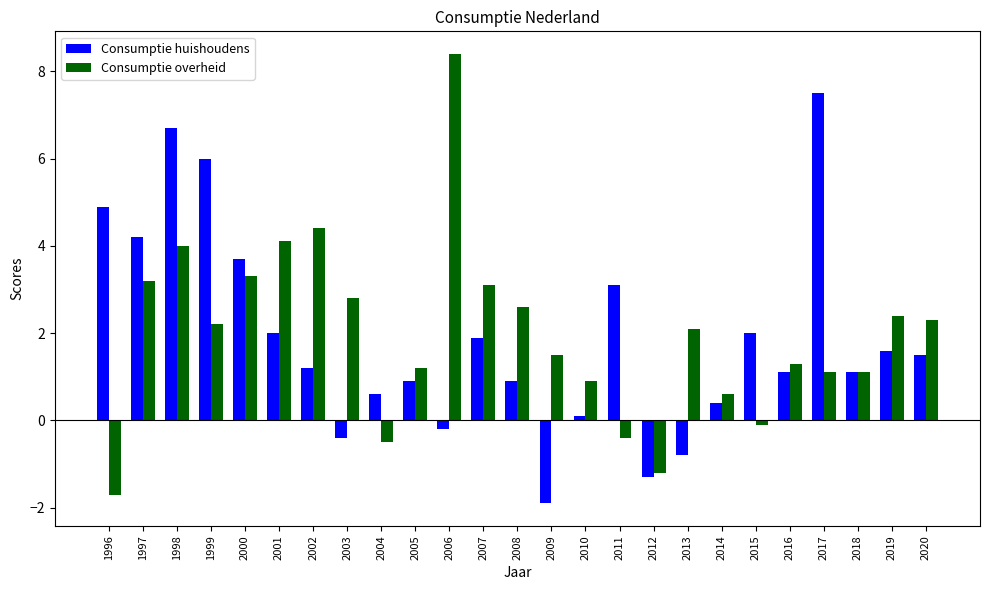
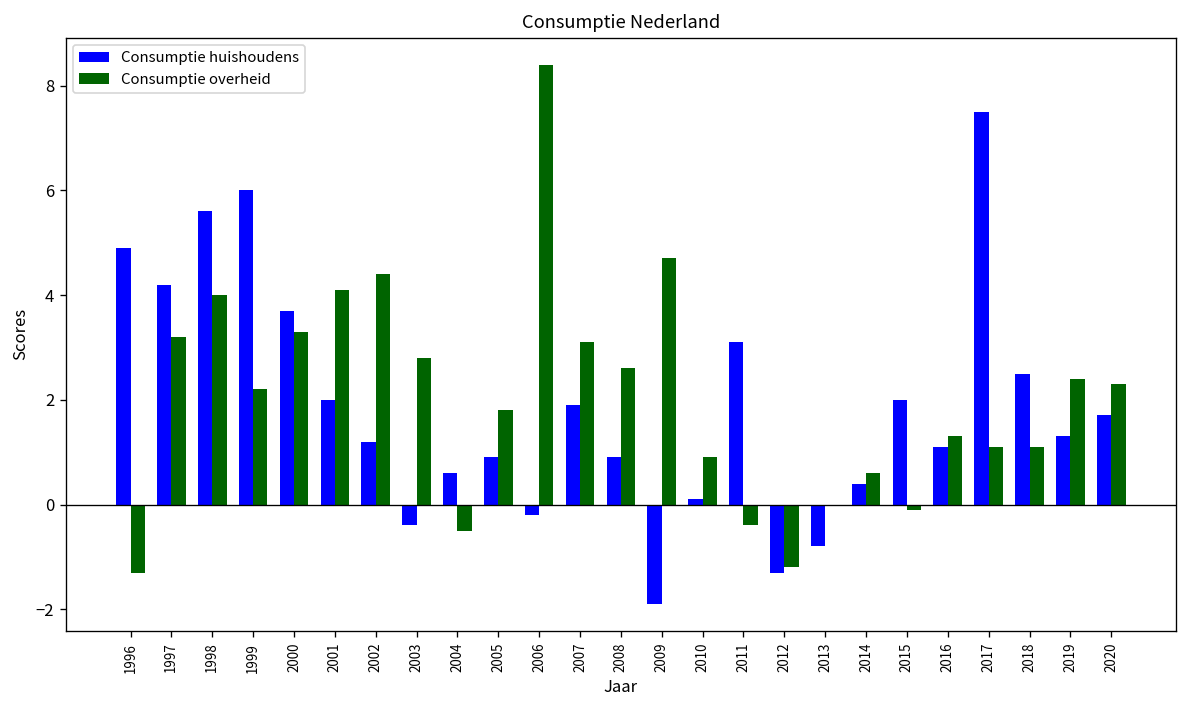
  {
    "Consumptie huishoudens": {
      "1996": 4.9,
      "1997": 4.2,
-     "1998": 6.7,
+     "1998": 5.6,
      "1999": 6.0,
      "2000": 3.7,
      "2001": 2.0,
      "2002": 1.2,
      "2003": -0.4,
      "2004": 0.6,
      "2005": 0.9,
      "2006": -0.2,
      "2007": 1.9,
      "2008": 0.9,
      "2009": -1.9,
      "2010": 0.1,
      "2011": 3.1,
      "2012": -1.3,
      "2013": -0.8,
      "2014": 0.4,
      "2015": 2.0,
      "2016": 1.1,
      "2017": 7.5,
-     "2018": 1.1,
-     "2019": 1.6,
-     "2020": 1.5
+     "2018": 2.5,
+     "2019": 1.3,
+     "2020": 1.7
    },
    "Consumptie overheid": {
-     "1996": -1.7,
+     "1996": -1.3,
      "1997": 3.2,
      "1998": 4.0,
      "1999": 2.2,
      "2000": 3.3,
      "2001": 4.1,
      "2002": 4.4,
      "2003": 2.8,
      "2004": -0.5,
-     "2005": 1.2,
+     "2005": 1.8,
      "2006": 8.4,
      "2007": 3.1,
      "2008": 2.6,
-     "2009": 1.5,
+     "2009": 4.7,
      "2010": 0.9,
      "2011": -0.4,
      "2012": -1.2,
-     "2013": 2.1,
+     "2013": 0.0,
      "2014": 0.6,
      "2015": -0.1,
      "2016": 1.3,
      "2017": 1.1,
      "2018": 1.1,
      "2019": 2.4,
      "2020": 2.3
    }
  }
